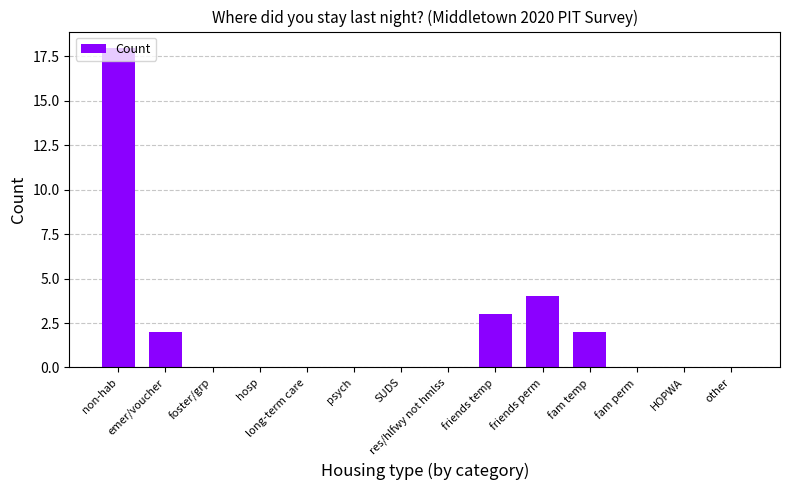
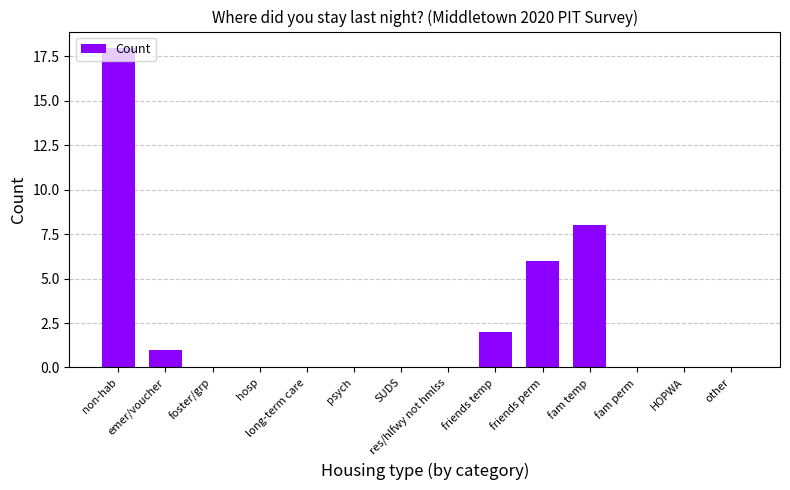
  {
-   "emer/voucher": 2,
+   "emer/voucher": 1,
    "foster/grp": 0,
    "hosp": 0,
    "long-term care": 0,
    "psych": 0,
    "SUDS": 0,
    "res/hlfwy not hmlss": 0,
-   "friends temp": 3,
-   "friends perm": 4,
-   "fam temp": 2,
+   "friends temp": 2,
+   "friends perm": 6,
+   "fam temp": 8,
    "fam perm": 0,
    "HOPWA": 0,
    "other": 0
  }
